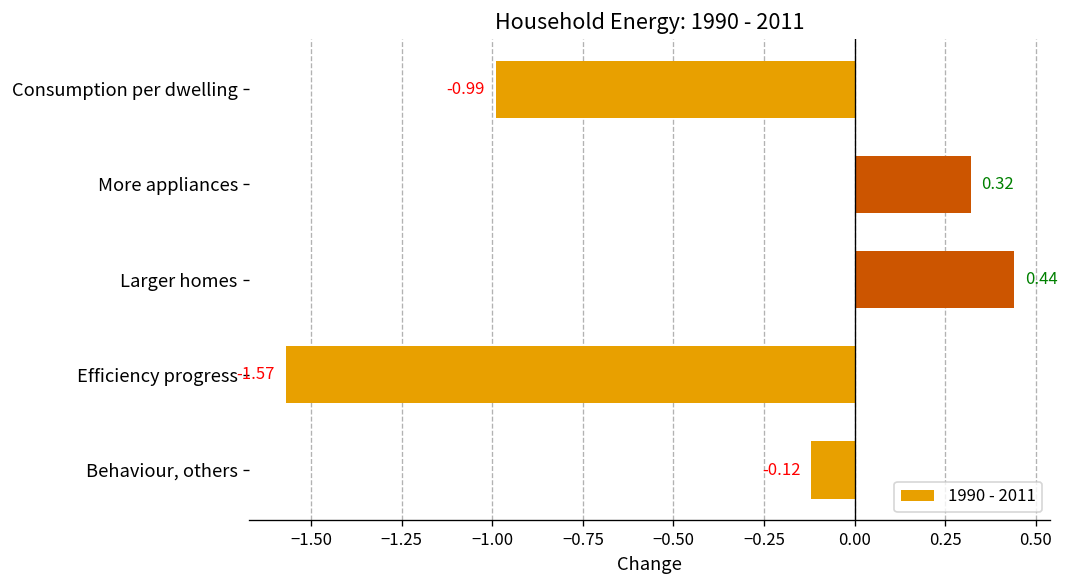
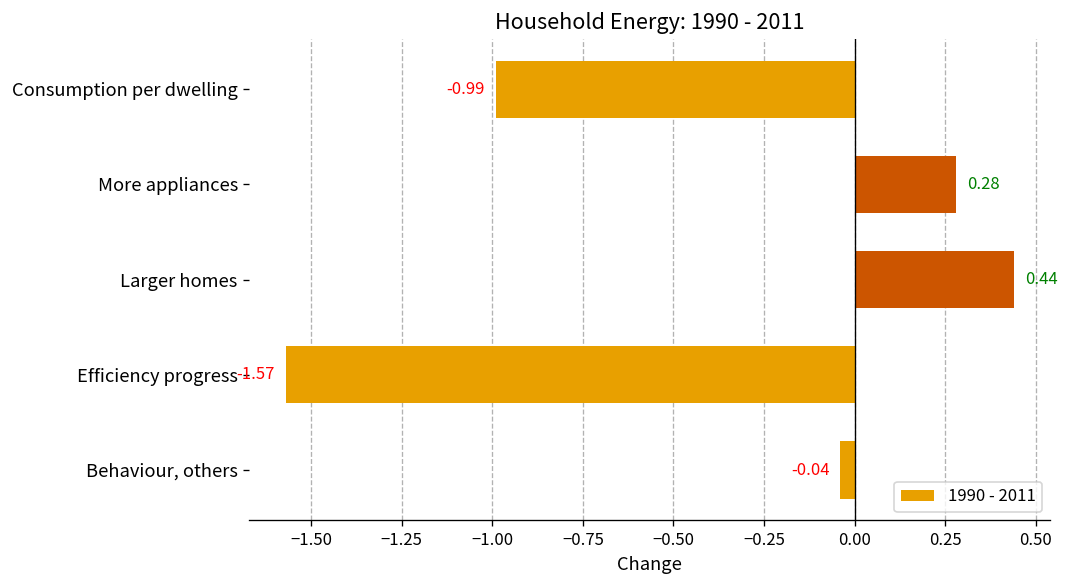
  {
    "Consumption per dwelling": -0.99,
-   "More appliances": 0.32,
+   "More appliances": 0.28,
    "Larger homes": 0.44,
    "Efficiency progress": -1.57,
-   "Behaviour, others": -0.12
+   "Behaviour, others": -0.04
  }
